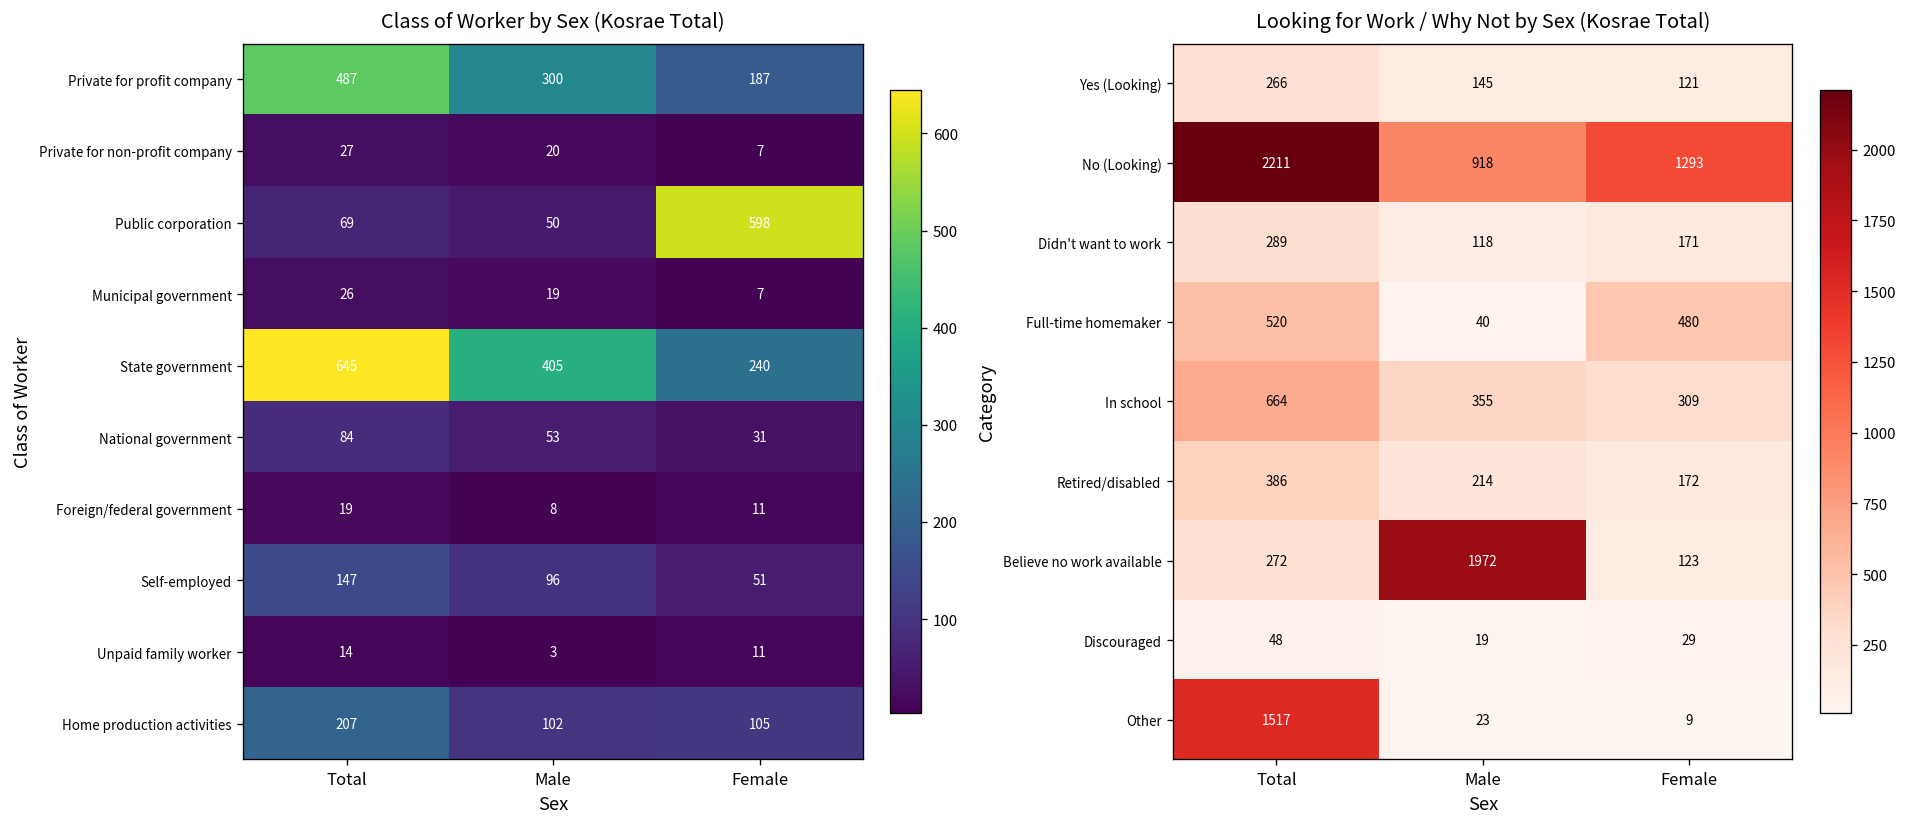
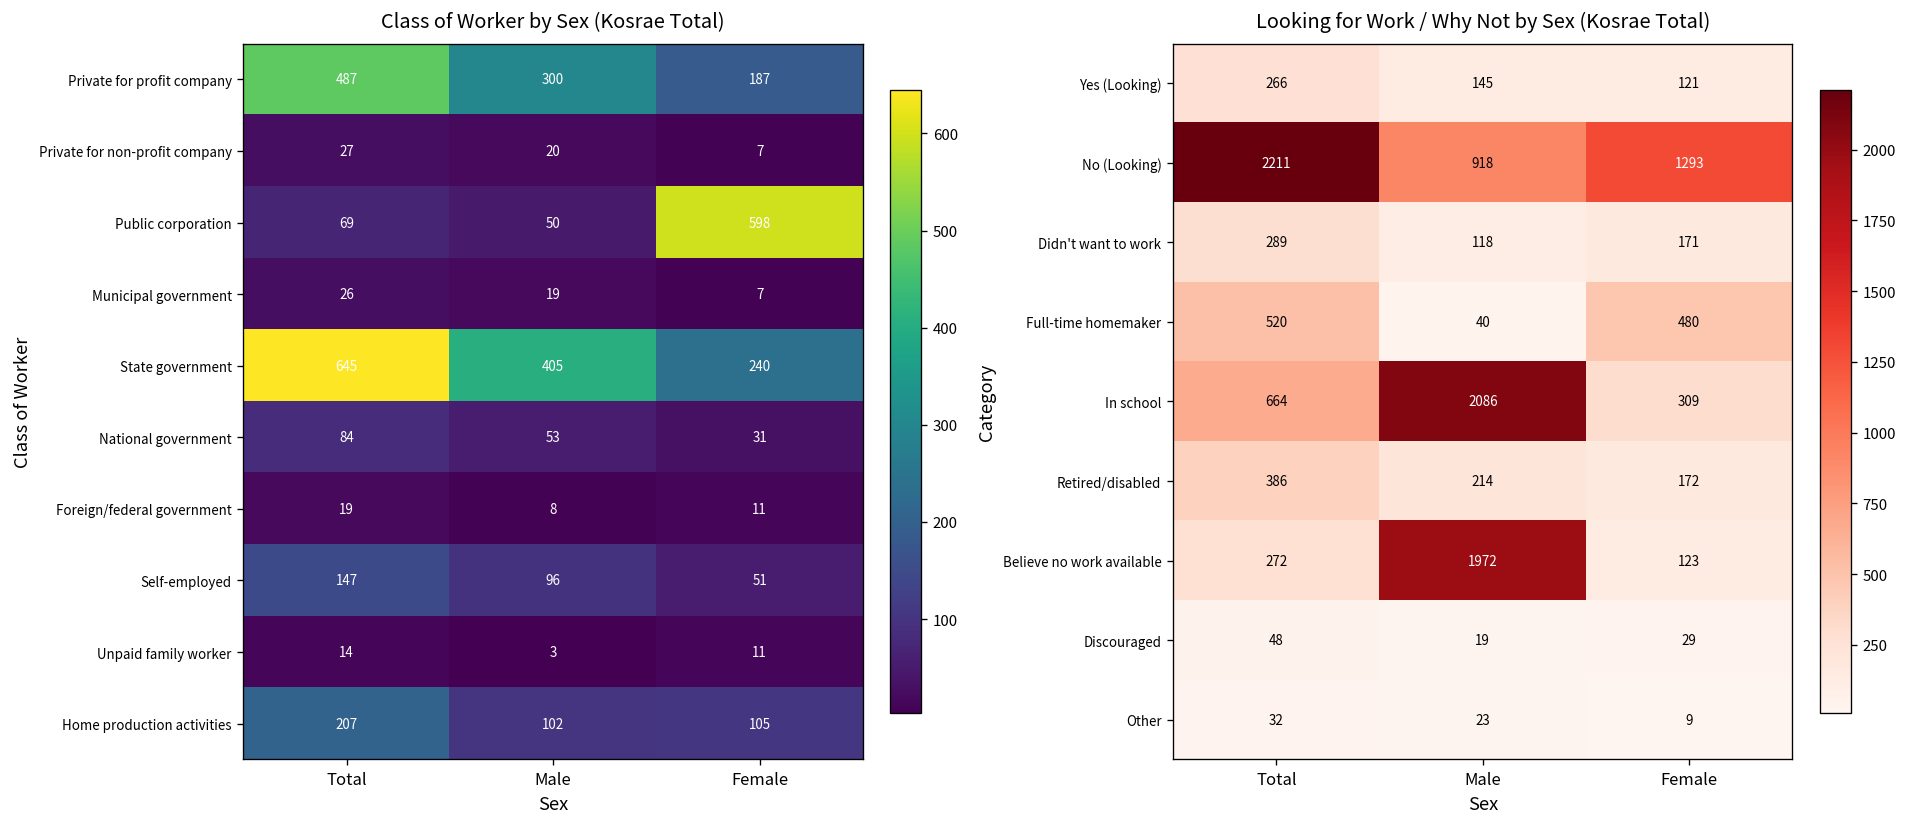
  {
    "Class of Worker by Sex (Kosrae Total)": {
      "Private for profit company": {
        "Total": 487,
        "Male": 300,
        "Female": 187
      },
      "Private for non-profit company": {
        "Total": 27,
        "Male": 20,
        "Female": 7
      },
      "Public corporation": {
        "Total": 69,
        "Male": 50,
        "Female": 598
      },
      "Municipal government": {
        "Total": 26,
        "Male": 19,
        "Female": 7
      },
      "State government": {
        "Total": 645,
        "Male": 405,
        "Female": 240
      },
      "National government": {
        "Total": 84,
        "Male": 53,
        "Female": 31
      },
      "Foreign/federal government": {
        "Total": 19,
        "Male": 8,
        "Female": 11
      },
      "Self-employed": {
        "Total": 147,
        "Male": 96,
        "Female": 51
      },
      "Unpaid family worker": {
        "Total": 14,
        "Male": 3,
        "Female": 11
      },
      "Home production activities": {
        "Total": 207,
        "Male": 102,
        "Female": 105
      }
    },
    "Looking for Work / Why Not by Sex (Kosrae Total)": {
      "Yes (Looking)": {
        "Total": 266,
        "Male": 145,
        "Female": 121
      },
      "No (Looking)": {
        "Total": 2211,
        "Male": 918,
        "Female": 1293
      },
      "Didn't want to work": {
        "Total": 289,
        "Male": 118,
        "Female": 171
      },
      "Full-time homemaker": {
        "Total": 520,
        "Male": 40,
        "Female": 480
      },
      "In school": {
        "Total": 664,
-       "Male": 355,
+       "Male": 2086,
        "Female": 309
      },
      "Retired/disabled": {
        "Total": 386,
        "Male": 214,
        "Female": 172
      },
      "Believe no work available": {
        "Total": 272,
        "Male": 1972,
        "Female": 123
      },
      "Discouraged": {
        "Total": 48,
        "Male": 19,
        "Female": 29
      },
      "Other": {
-       "Total": 1517,
+       "Total": 32,
        "Male": 23,
        "Female": 9
      }
    }
  }
